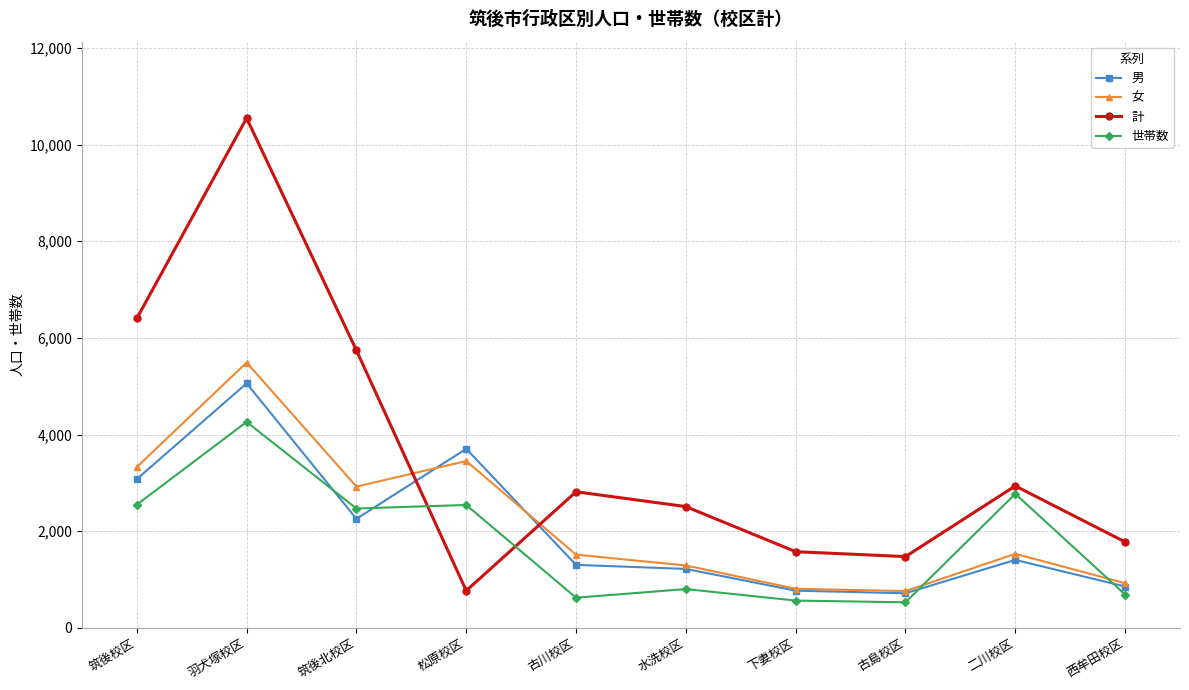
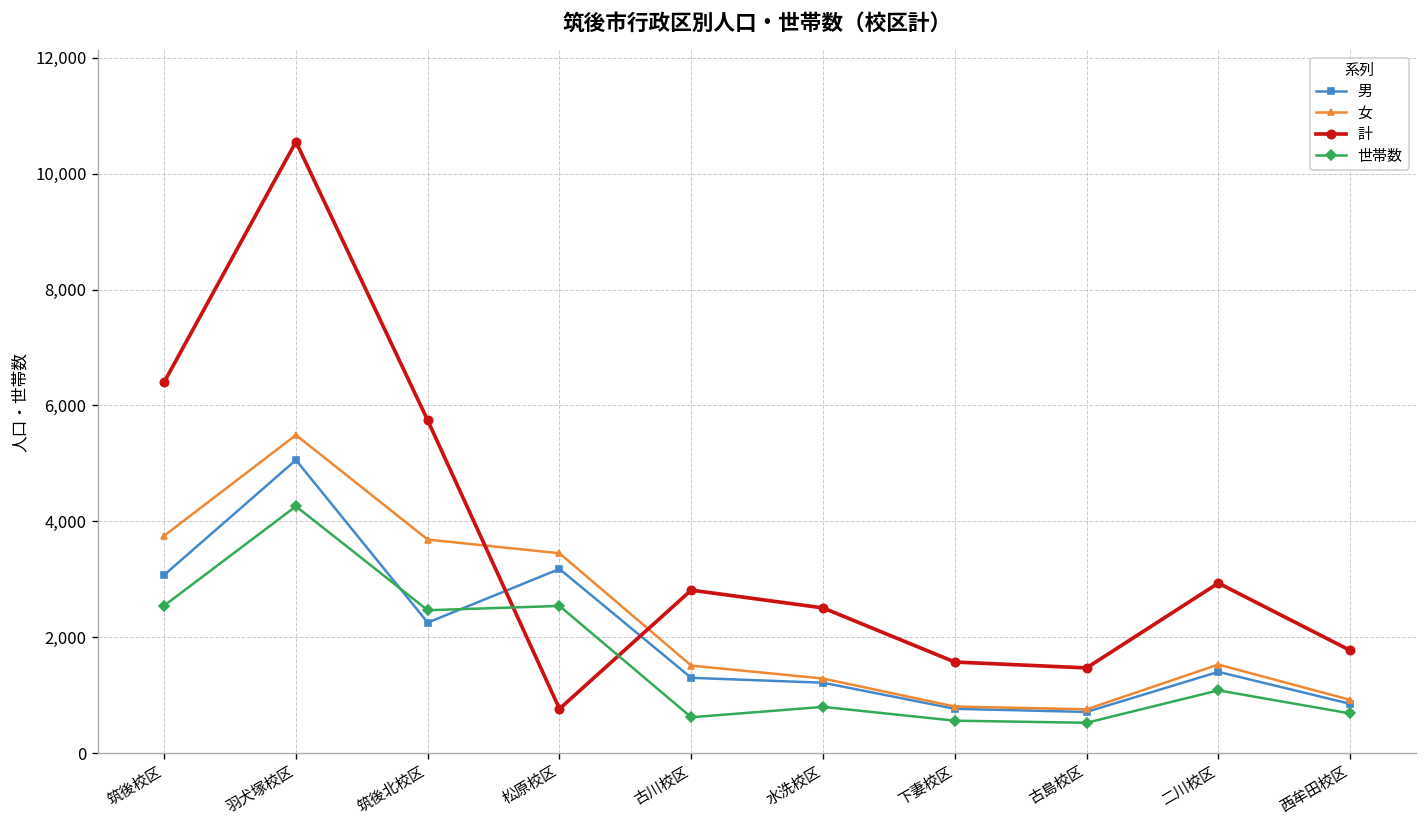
  {
    "男": {
      "筑後校区": "3,100",
      "羽犬塚校区": "5,100",
      "筑後北校区": "2,300",
-     "松原校区": "3,700",
+     "松原校区": "3,200",
      "古川校区": "1,300",
      "水洗校区": "1,200",
      "二川校区": "1,400",
      "西牟田校区": "900"
    },
    "女": {
-     "筑後校区": "3,300",
+     "筑後校区": "3,800",
      "羽犬塚校区": "5,500",
-     "筑後北校区": "2,900",
+     "筑後北校区": "3,700",
      "松原校区": "3,500",
      "古川校区": "1,500",
      "水洗校区": "1,300",
      "二川校区": "1,500",
      "西牟田校区": "900"
    },
    "計": {
      "筑後校区": "6,400",
      "羽犬塚校区": "10,500",
      "筑後北校区": "5,700",
      "松原校区": "800",
      "古川校区": "2,800",
      "水洗校区": "2,500",
      "下妻校区": "1,600",
      "古島校区": "1,500",
      "二川校区": "2,900",
      "西牟田校区": "1,800"
    },
    "世帯数": {
      "筑後校区": "2,500",
      "羽犬塚校区": "4,300",
      "筑後北校区": "2,500",
      "松原校区": "2,500",
      "古川校区": "600",
      "水洗校区": "800",
      "下妻校区": "600",
      "古島校区": "500",
-     "二川校区": "2,800",
+     "二川校区": "1,100",
      "西牟田校区": "700"
    }
  }
